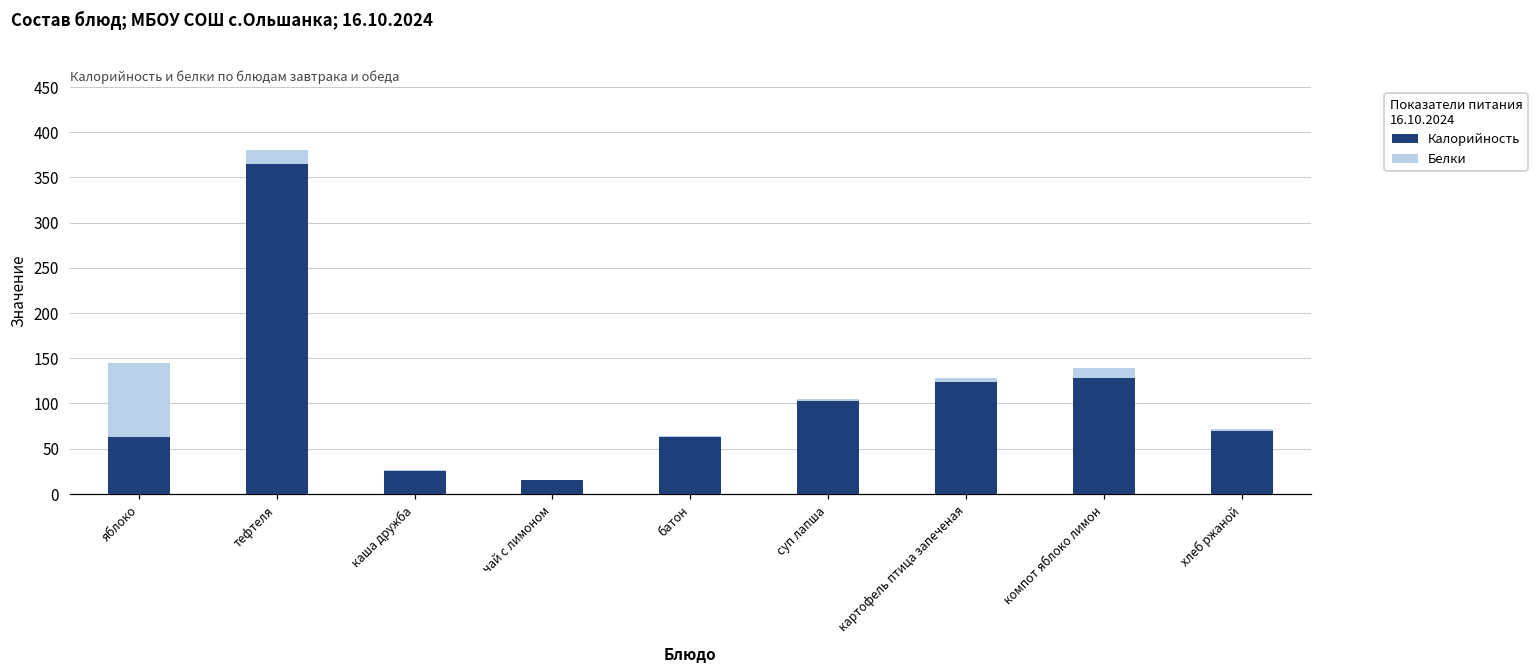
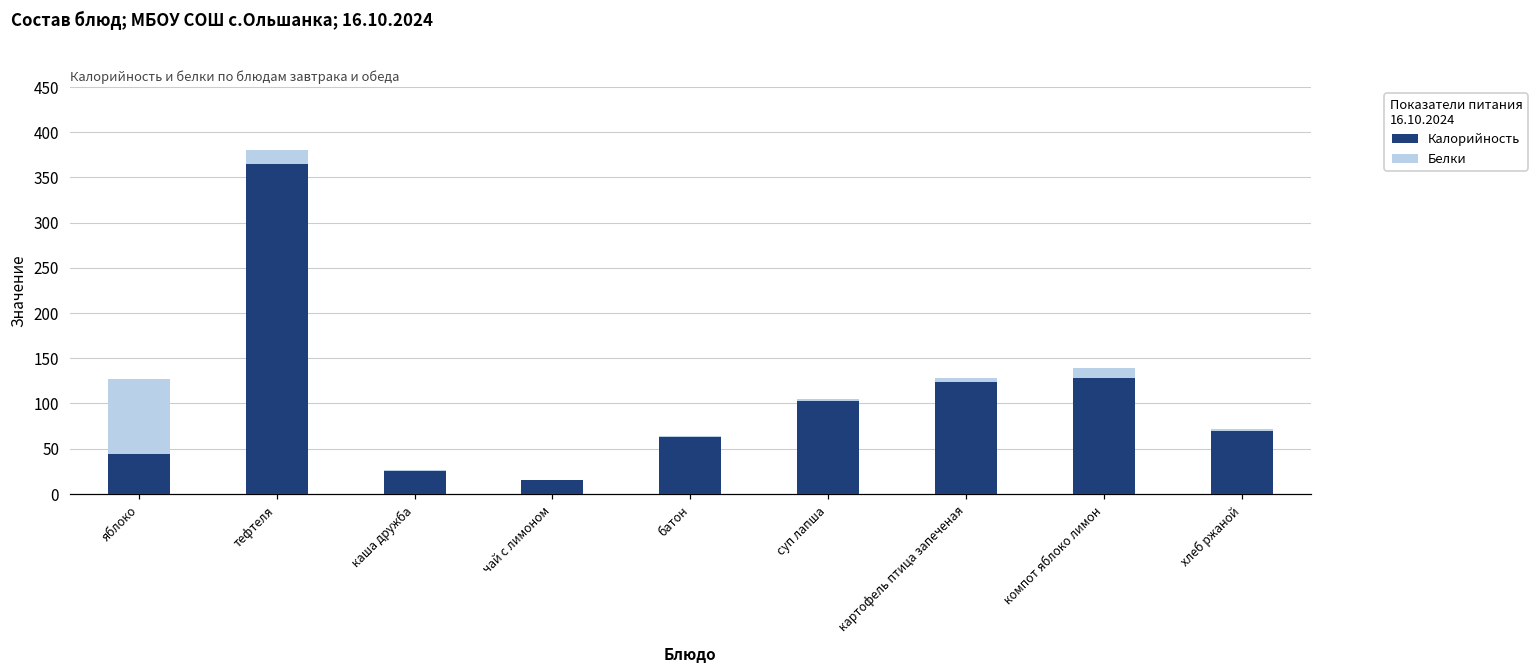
  {
    "Калорийность": {
-     "яблоко": 60,
+     "яблоко": 40,
      "тефтеля": 370,
      "каша дружба": 30,
      "чай с лимоном": 20,
      "батон": 60,
      "суп лапша": 100,
      "картофель птица запеченая": 120,
      "компот яблоко лимон": 130,
      "хлеб ржаной": 70
    },
    "Белки": {
      "яблоко": 80,
      "тефтеля": 20,
      "картофель птица запеченая": 10,
      "компот яблоко лимон": 10
    }
  }
